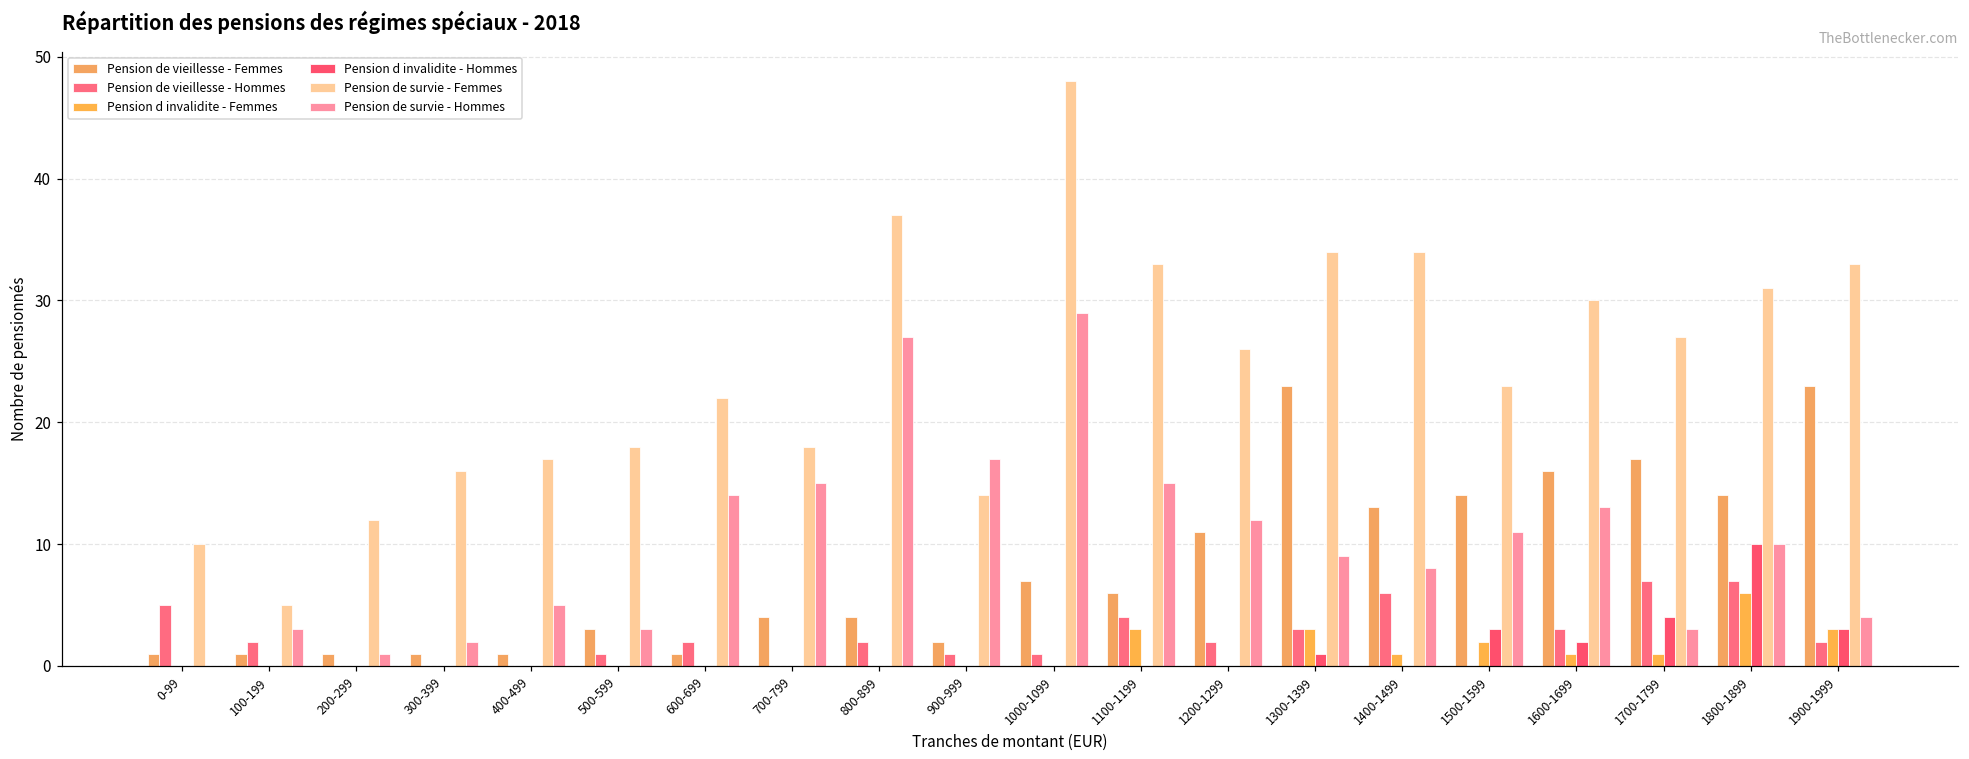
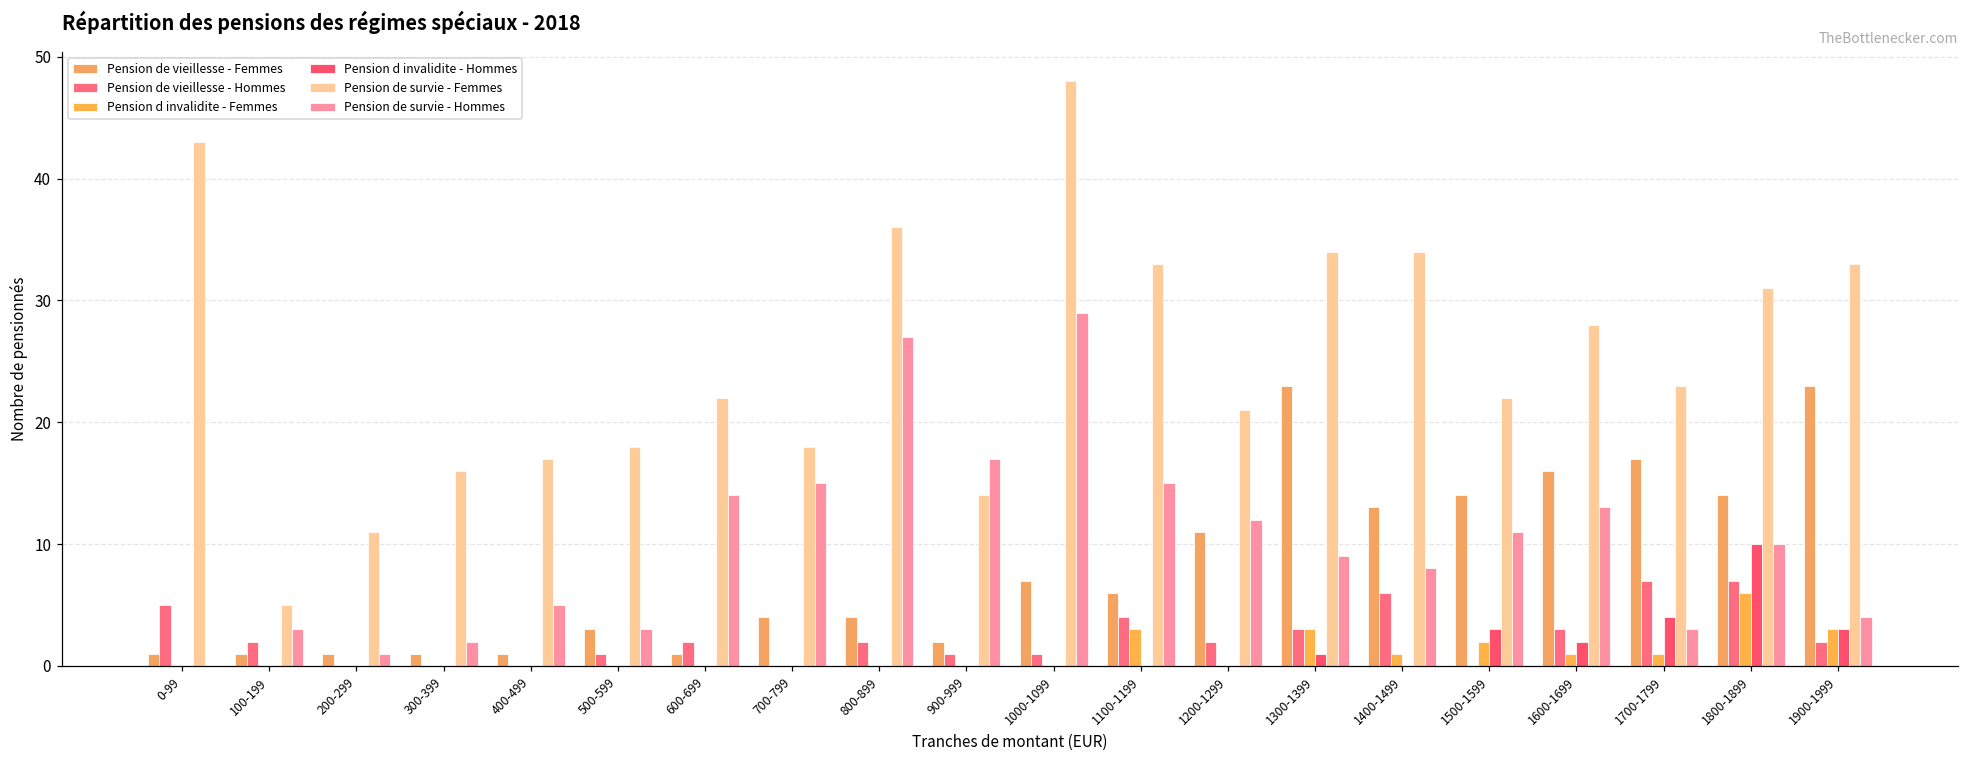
  {
    "Pension de survie - Femmes": {
-     "0-99": 10,
+     "0-99": 43,
      "100-199": 5,
-     "200-299": 12,
+     "200-299": 11,
      "300-399": 16,
      "400-499": 17,
      "500-599": 18,
      "600-699": 22,
      "700-799": 18,
-     "800-899": 37,
+     "800-899": 36,
      "900-999": 14,
      "1000-1099": 48,
      "1100-1199": 33,
-     "1200-1299": 26,
+     "1200-1299": 21,
      "1300-1399": 34,
      "1400-1499": 34,
-     "1500-1599": 23,
-     "1600-1699": 30,
-     "1700-1799": 27,
+     "1500-1599": 22,
+     "1600-1699": 28,
+     "1700-1799": 23,
      "1800-1899": 31,
      "1900-1999": 33
    }
  }
